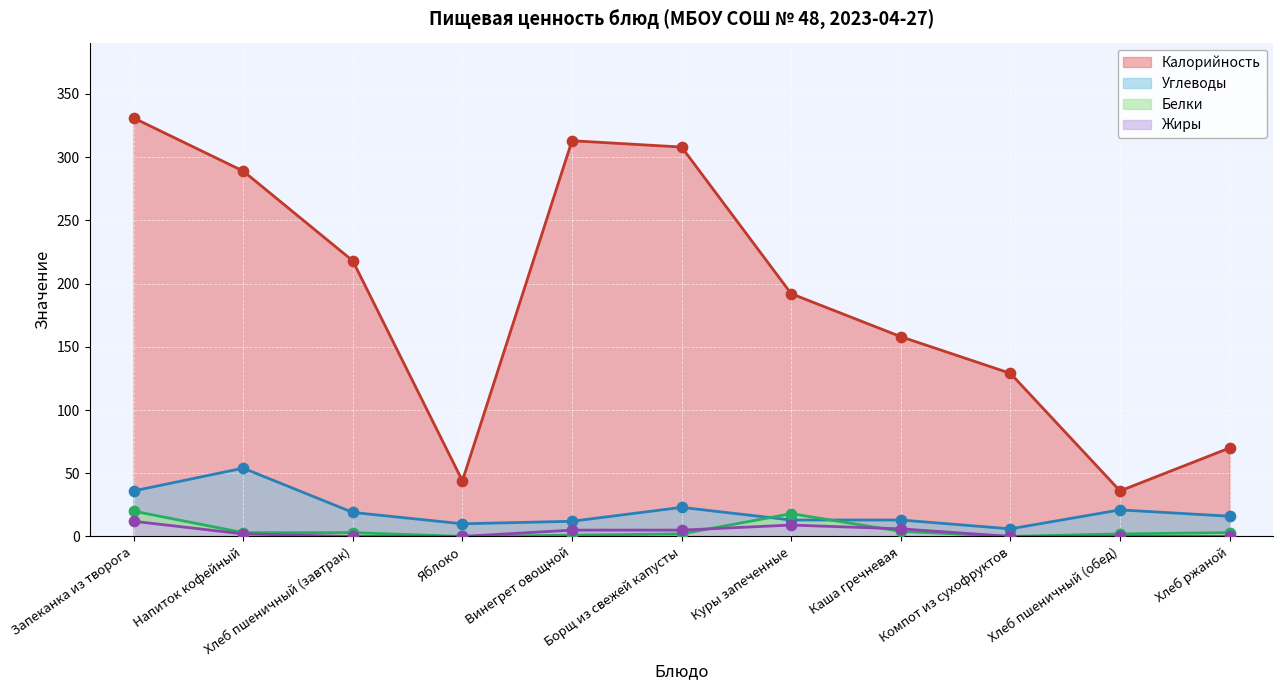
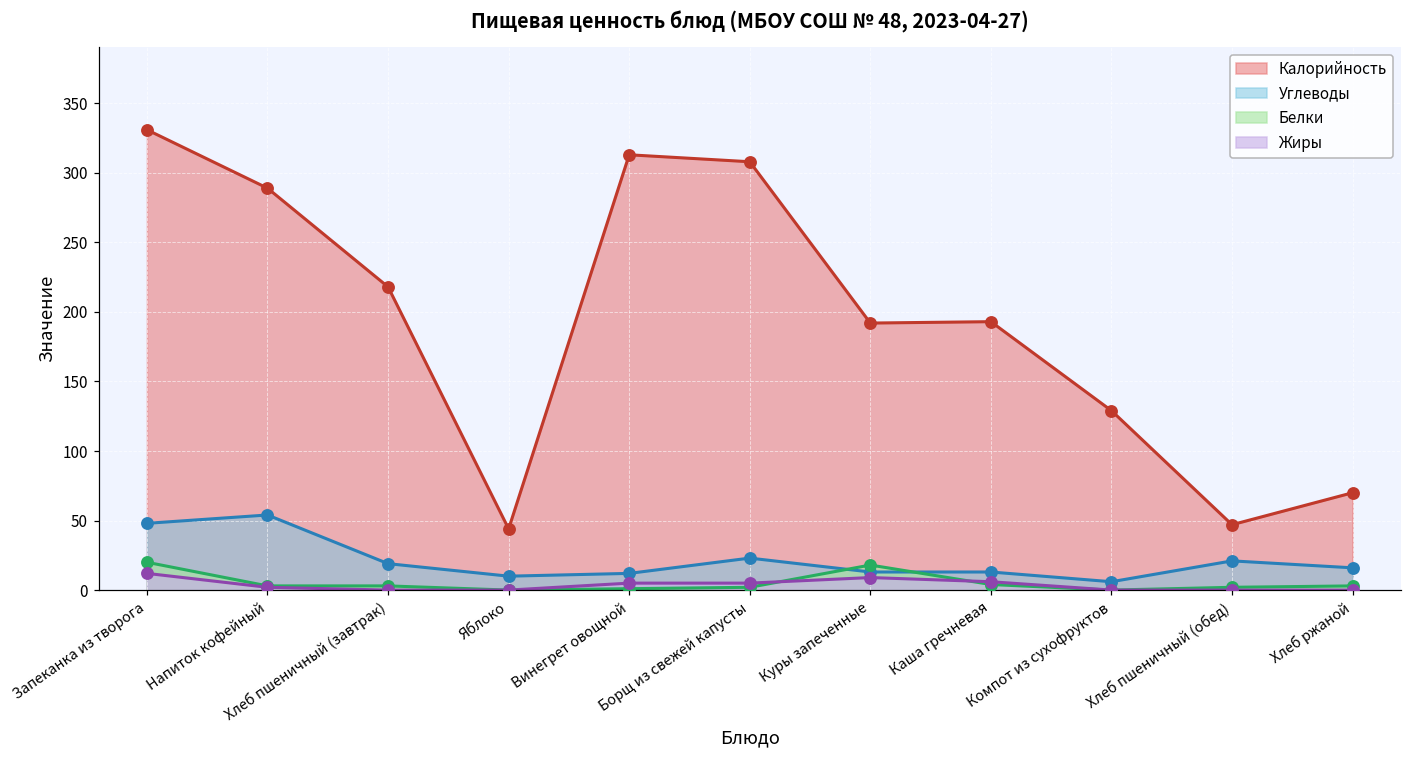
  {
    "Калорийность": {
      "Запеканка из творога": 331,
      "Напиток кофейный": 289,
      "Хлеб пшеничный (завтрак)": 218,
      "Яблоко": 44,
      "Винегрет овощной": 313,
      "Борщ из свежей капусты": 308,
      "Куры запеченные": 192,
-     "Каша гречневая": 158,
+     "Каша гречневая": 193,
      "Компот из сухофруктов": 129,
-     "Хлеб пшеничный (обед)": 36,
+     "Хлеб пшеничный (обед)": 47,
      "Хлеб ржаной": 70
    },
    "Углеводы": {
-     "Запеканка из творога": 36,
+     "Запеканка из творога": 48,
      "Напиток кофейный": 54,
      "Хлеб пшеничный (завтрак)": 19,
      "Яблоко": 10,
      "Винегрет овощной": 12,
      "Борщ из свежей капусты": 23,
      "Куры запеченные": 13,
      "Каша гречневая": 13,
      "Компот из сухофруктов": 6,
      "Хлеб пшеничный (обед)": 21,
      "Хлеб ржаной": 16
    },
    "Белки": {
      "Запеканка из творога": 20,
      "Хлеб пшеничный (завтрак)": 3,
      "Винегрет овощной": 1,
      "Борщ из свежей капусты": 2,
      "Куры запеченные": 18,
      "Каша гречневая": 4,
      "Хлеб ржаной": 3
    },
    "Жиры": {
      "Запеканка из творога": 12,
      "Хлеб пшеничный (завтрак)": 0,
      "Винегрет овощной": 5,
      "Борщ из свежей капусты": 5,
      "Куры запеченные": 9,
      "Каша гречневая": 6,
      "Хлеб ржаной": 0
    }
  }
